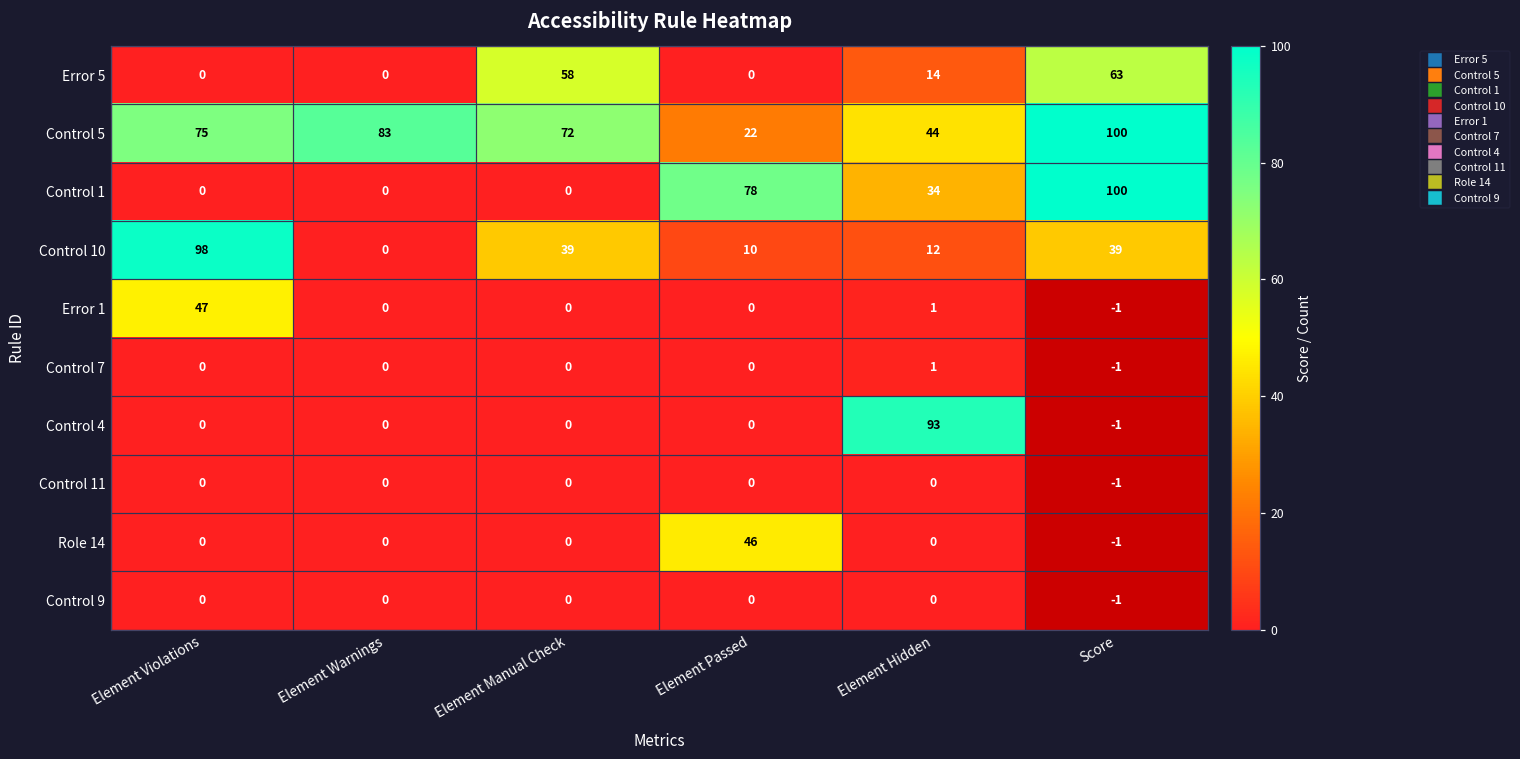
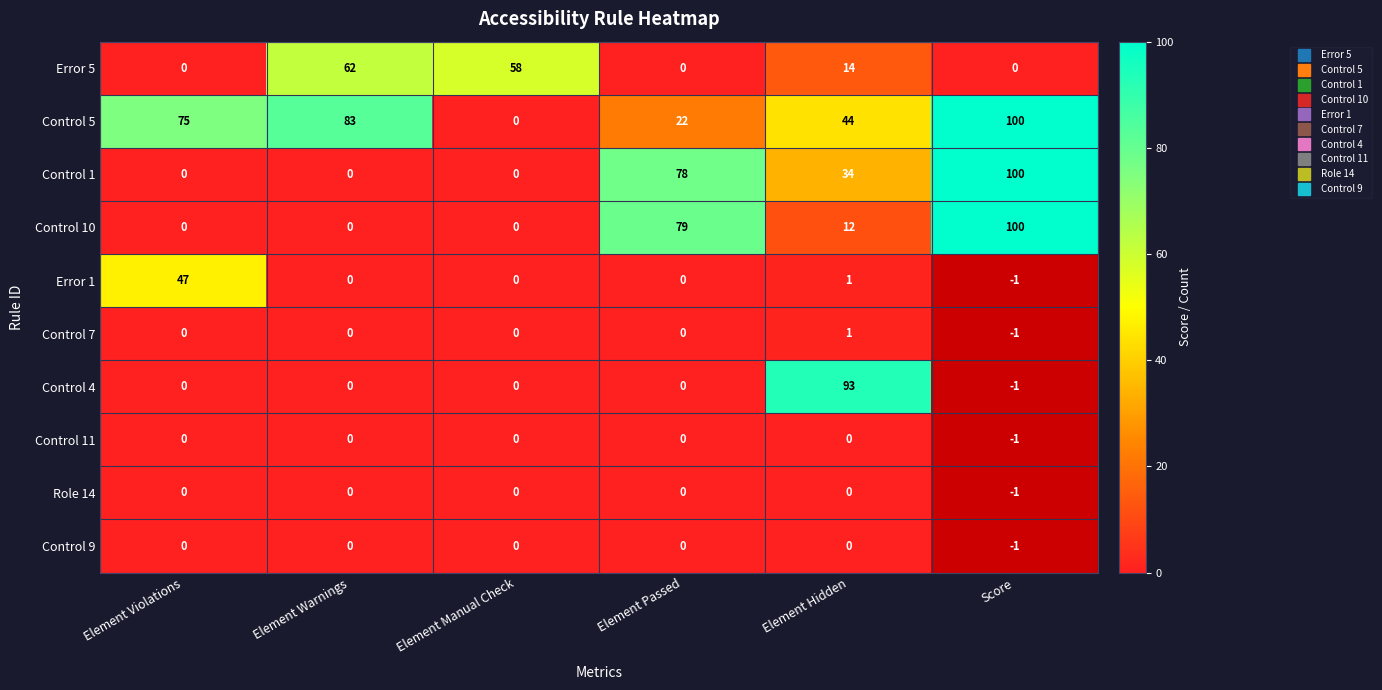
  {
    "Error 5": {
      "Element Violations": 0,
-     "Element Warnings": 0,
+     "Element Warnings": 62,
      "Element Manual Check": 58,
      "Element Passed": 0,
      "Element Hidden": 14,
-     "Score": 63
+     "Score": 0
    },
    "Control 5": {
      "Element Violations": 75,
      "Element Warnings": 83,
-     "Element Manual Check": 72,
+     "Element Manual Check": 0,
      "Element Passed": 22,
      "Element Hidden": 44,
      "Score": 100
    },
    "Control 1": {
      "Element Violations": 0,
      "Element Warnings": 0,
      "Element Manual Check": 0,
      "Element Passed": 78,
      "Element Hidden": 34,
      "Score": 100
    },
    "Control 10": {
-     "Element Violations": 98,
+     "Element Violations": 0,
      "Element Warnings": 0,
-     "Element Manual Check": 39,
-     "Element Passed": 10,
+     "Element Manual Check": 0,
+     "Element Passed": 79,
      "Element Hidden": 12,
-     "Score": 39
+     "Score": 100
    },
    "Error 1": {
      "Element Violations": 47,
      "Element Warnings": 0,
      "Element Manual Check": 0,
      "Element Passed": 0,
      "Element Hidden": 1
    },
    "Control 7": {
      "Element Violations": 0,
      "Element Warnings": 0,
      "Element Manual Check": 0,
      "Element Passed": 0,
      "Element Hidden": 1
    },
    "Control 4": {
      "Element Violations": 0,
      "Element Warnings": 0,
      "Element Manual Check": 0,
      "Element Passed": 0,
      "Element Hidden": 93
    },
    "Control 11": {
      "Element Violations": 0,
      "Element Warnings": 0,
      "Element Manual Check": 0,
      "Element Passed": 0,
      "Element Hidden": 0
    },
    "Role 14": {
      "Element Violations": 0,
      "Element Warnings": 0,
      "Element Manual Check": 0,
-     "Element Passed": 46,
+     "Element Passed": 0,
      "Element Hidden": 0
    },
    "Control 9": {
      "Element Violations": 0,
      "Element Warnings": 0,
      "Element Manual Check": 0,
      "Element Passed": 0,
      "Element Hidden": 0
    }
  }
